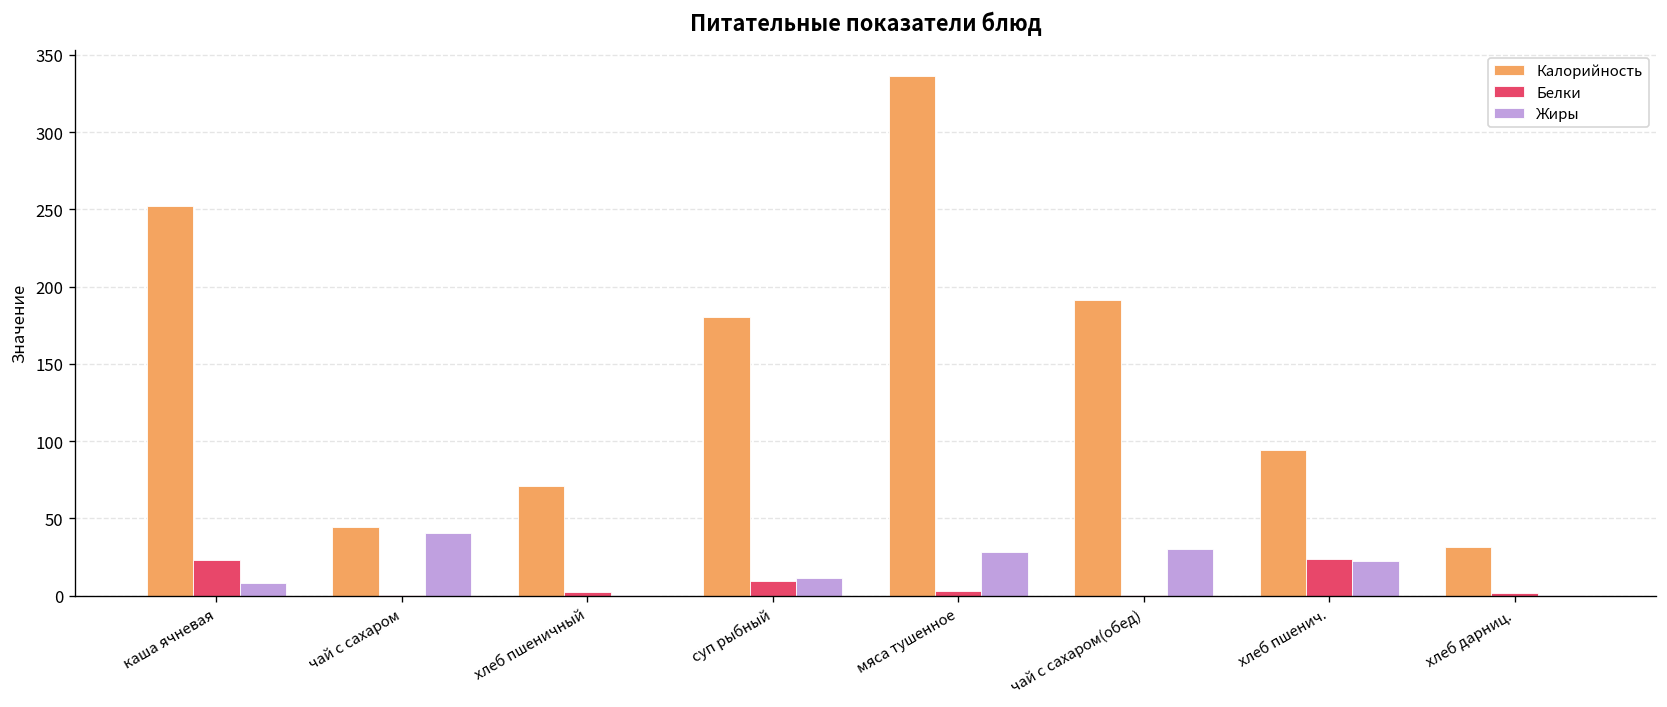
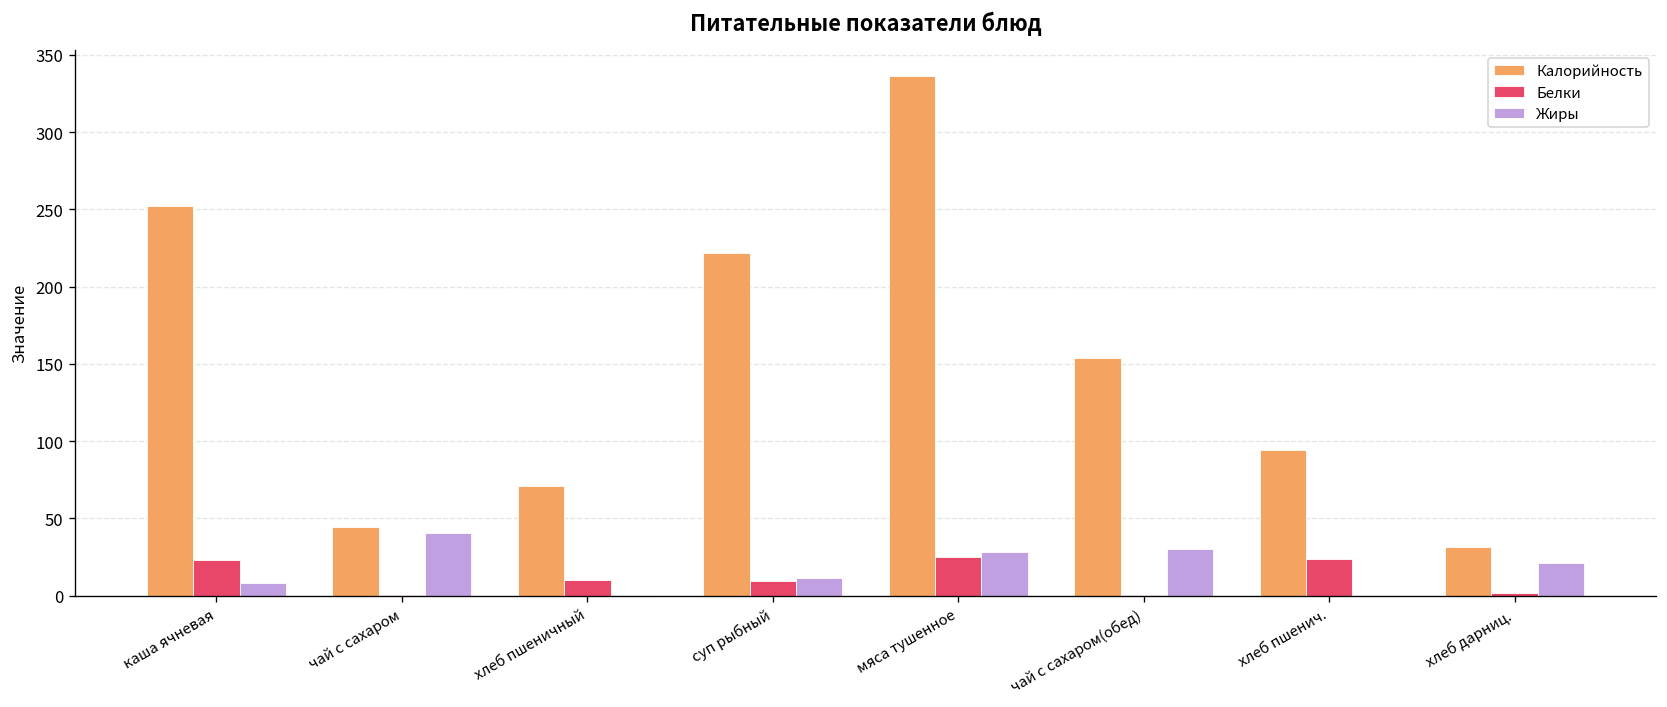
  {
    "Калорийность": {
      "каша ячневая": 252,
      "чай с сахаром": 45,
      "хлеб пшеничный": 71,
-     "суп рыбный": 180,
+     "суп рыбный": 222,
      "мяса тушенное": 336,
-     "чай с сахаром(обед)": 192,
+     "чай с сахаром(обед)": 154,
      "хлеб пшенич.": 94,
      "хлеб дарниц.": 31
    },
    "Белки": {
      "каша ячневая": 23,
-     "хлеб пшеничный": 2,
+     "хлеб пшеничный": 10,
      "суп рыбный": 9,
-     "мяса тушенное": 3,
+     "мяса тушенное": 25,
      "хлеб пшенич.": 24
    },
    "Жиры": {
      "каша ячневая": 8,
      "чай с сахаром": 40,
      "суп рыбный": 11,
      "мяса тушенное": 28,
      "чай с сахаром(обед)": 30,
-     "хлеб пшенич.": 22,
-     "хлеб дарниц.": 0
+     "хлеб пшенич.": 0,
+     "хлеб дарниц.": 21
    }
  }
